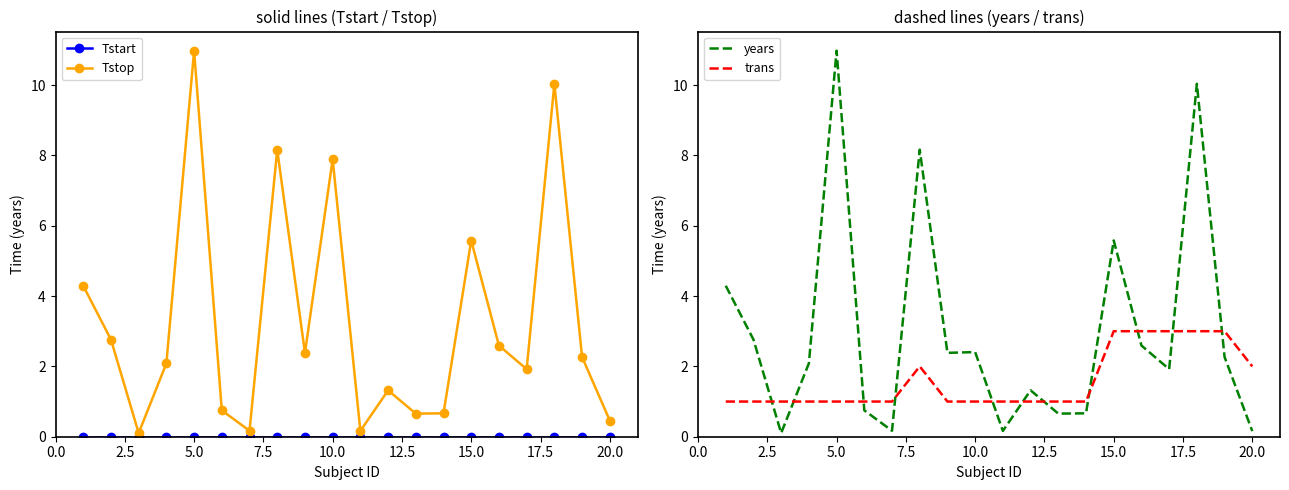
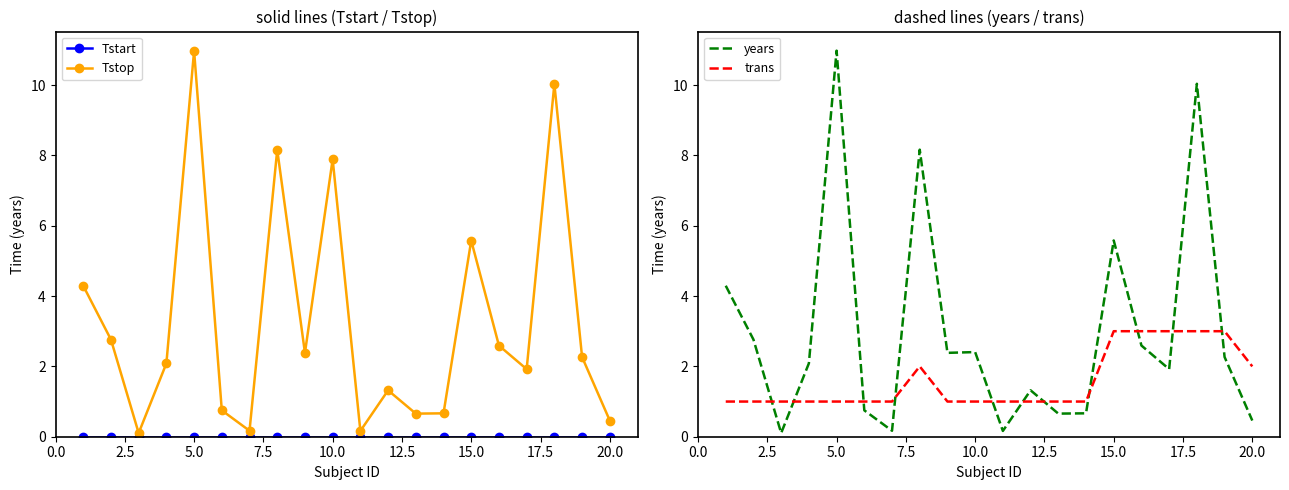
  {
    "solid lines (Tstart / Tstop)": {
      "Tstart": {
        "5.0": 0.0,
        "10.0": 0.0,
        "15.0": 0.0,
        "20.0": 0.0
      },
      "Tstop": {
        "5.0": 11.0,
        "10.0": 7.9,
        "15.0": 5.6,
        "20.0": 0.5
      }
    },
    "dashed lines (years / trans)": {
      "years": {
        "5.0": 11.0,
        "10.0": 2.4,
        "15.0": 5.6,
-       "20.0": 0.2
+       "20.0": 0.5
      },
      "trans": {
        "5.0": 1.0,
        "10.0": 1.0,
        "15.0": 3.0,
        "20.0": 2.0
      }
    }
  }
